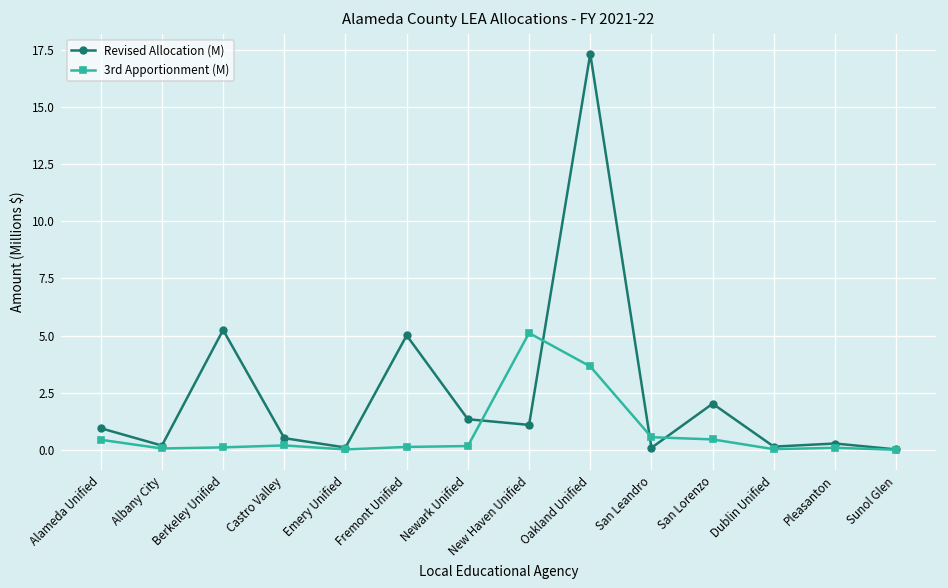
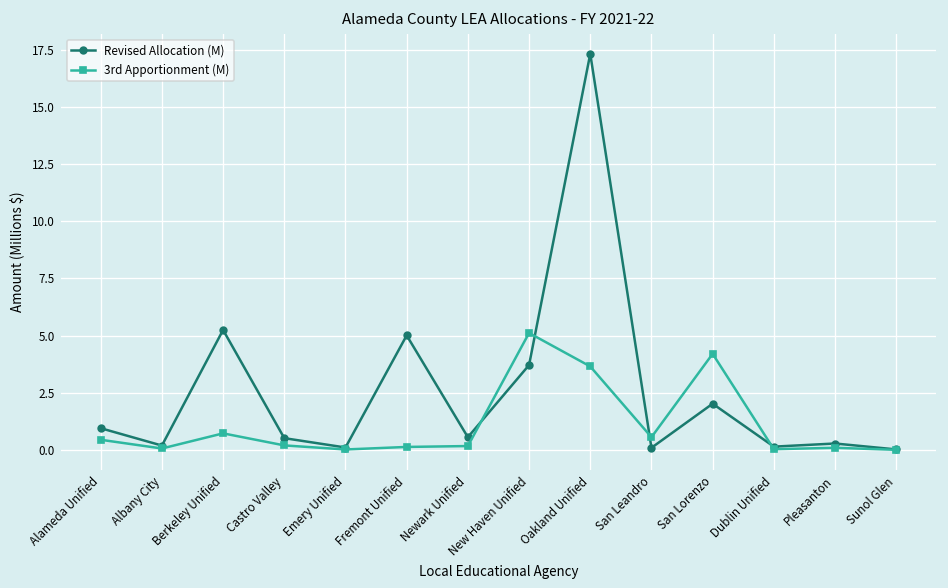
  {
    "Revised Allocation (M)": {
      "Alameda Unified": 1.0,
      "Berkeley Unified": 5.2,
      "Castro Valley": 0.5,
      "Fremont Unified": 5.0,
-     "Newark Unified": 1.3,
-     "New Haven Unified": 1.1,
+     "Newark Unified": 0.6,
+     "New Haven Unified": 3.7,
      "Oakland Unified": 17.3,
      "San Leandro": 0.1,
      "San Lorenzo": 2.0,
      "Pleasanton": 0.3
    },
    "3rd Apportionment (M)": {
      "Alameda Unified": 0.4,
-     "Berkeley Unified": 0.1,
+     "Berkeley Unified": 0.7,
      "Castro Valley": 0.2,
      "Fremont Unified": 0.1,
      "Newark Unified": 0.2,
      "New Haven Unified": 5.1,
      "Oakland Unified": 3.7,
      "San Leandro": 0.6,
-     "San Lorenzo": 0.5,
+     "San Lorenzo": 4.2,
      "Pleasanton": 0.1
    }
  }
